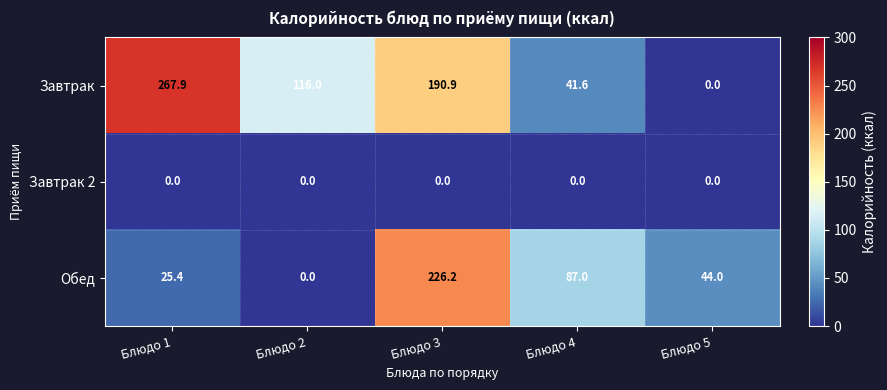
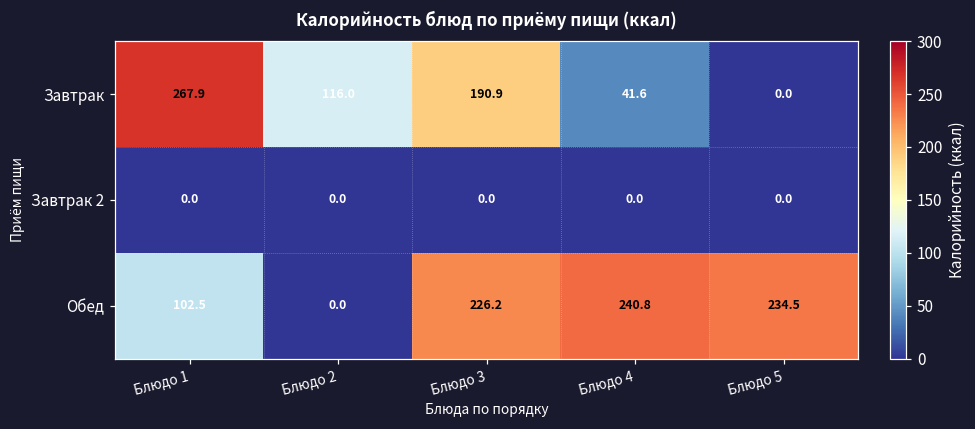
  {
    "Завтрак": {
      "Блюдо 1": 267.9,
      "Блюдо 3": 190.9,
      "Блюдо 4": 41.6,
      "Блюдо 5": 0.0
    },
    "Завтрак 2": {
      "Блюдо 1": 0.0,
      "Блюдо 2": 0.0,
      "Блюдо 3": 0.0,
      "Блюдо 4": 0.0,
      "Блюдо 5": 0.0
    },
    "Обед": {
-     "Блюдо 1": 25.4,
+     "Блюдо 1": 102.5,
      "Блюдо 2": 0.0,
      "Блюдо 3": 226.2,
-     "Блюдо 4": 87.0,
-     "Блюдо 5": 44.0
+     "Блюдо 4": 240.8,
+     "Блюдо 5": 234.5
    }
  }
